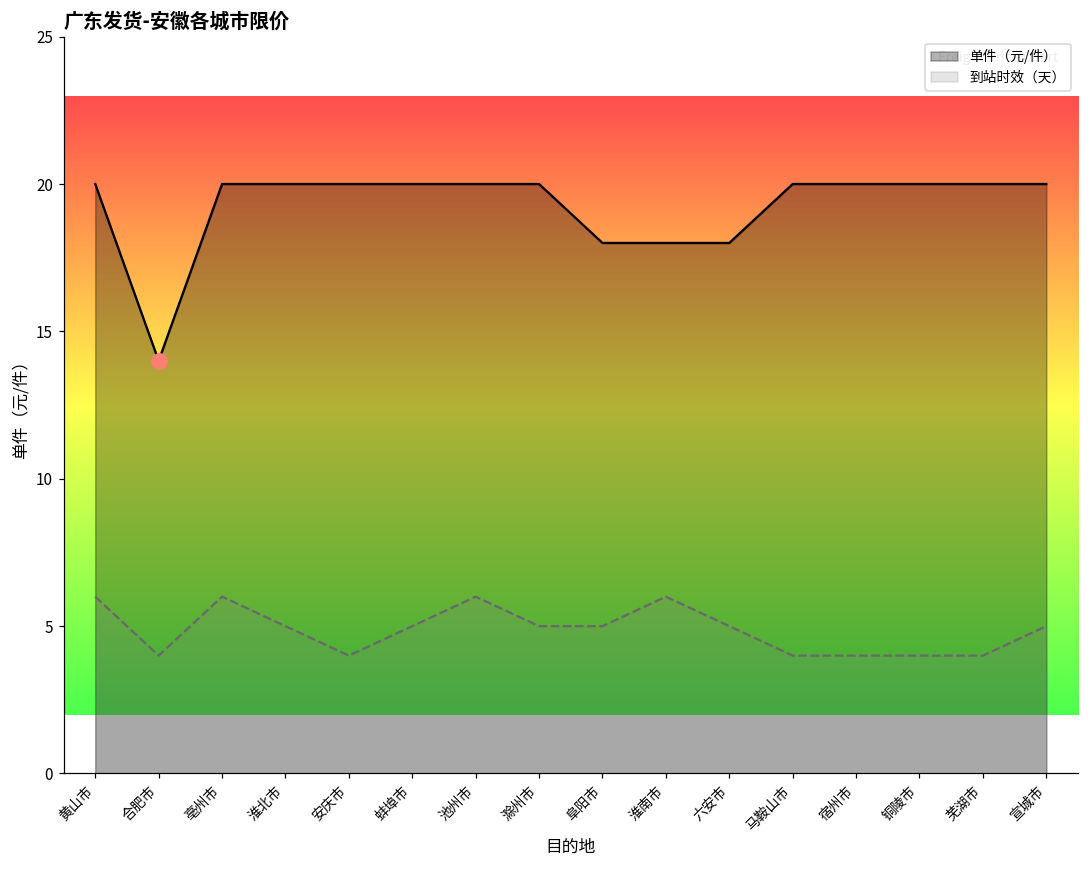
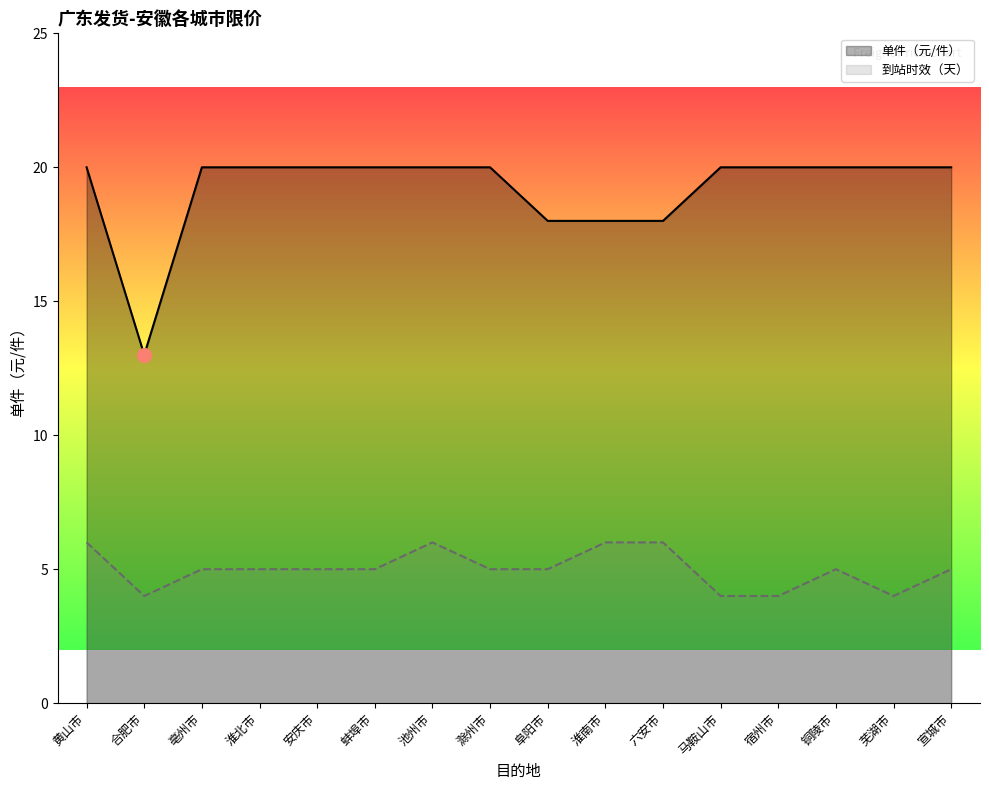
  {
    "单件（元/件）": {
      "黄山市": 20,
-     "合肥市": 14,
+     "合肥市": 13,
      "亳州市": 20,
      "淮北市": 20,
      "安庆市": 20,
      "蚌埠市": 20,
      "池州市": 20,
      "滁州市": 20,
      "阜阳市": 18,
      "淮南市": 18,
      "六安市": 18,
      "马鞍山市": 20,
      "宿州市": 20,
      "铜陵市": 20,
      "芜湖市": 20,
      "宣城市": 20
    },
    "到站时效（天）": {
      "黄山市": 6,
      "合肥市": 4,
-     "亳州市": 6,
+     "亳州市": 5,
      "淮北市": 5,
-     "安庆市": 4,
+     "安庆市": 5,
      "蚌埠市": 5,
      "池州市": 6,
      "滁州市": 5,
      "阜阳市": 5,
      "淮南市": 6,
-     "六安市": 5,
+     "六安市": 6,
      "马鞍山市": 4,
      "宿州市": 4,
-     "铜陵市": 4,
+     "铜陵市": 5,
      "芜湖市": 4,
      "宣城市": 5
    }
  }
